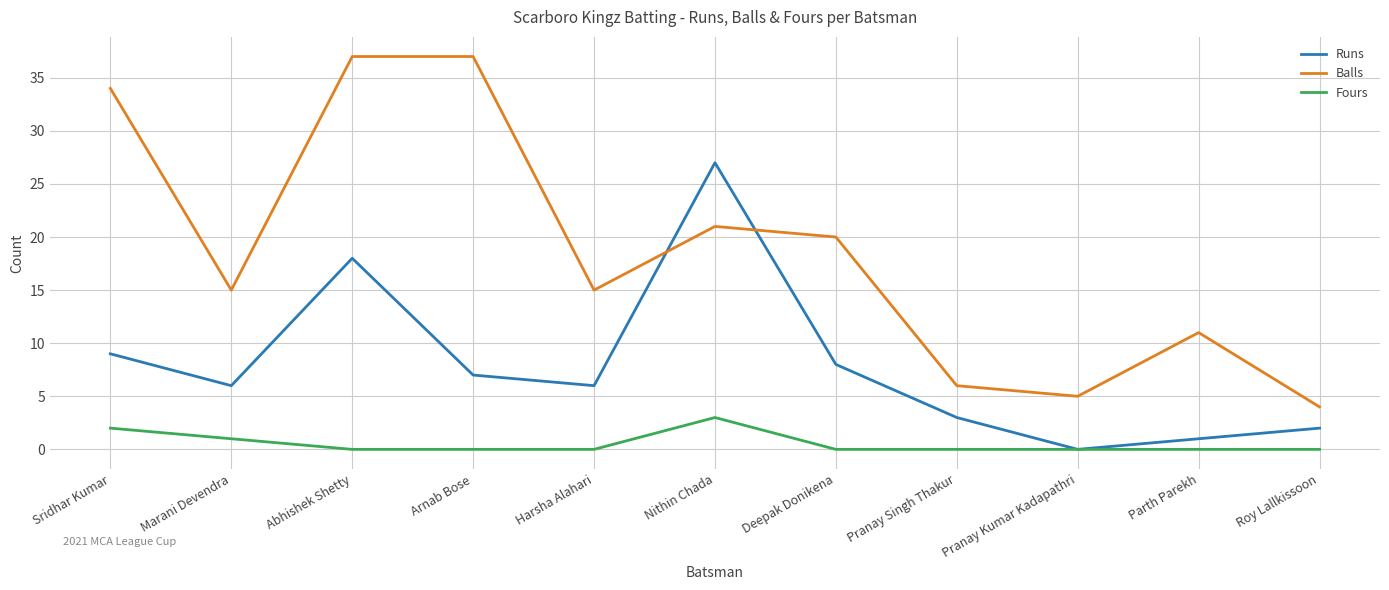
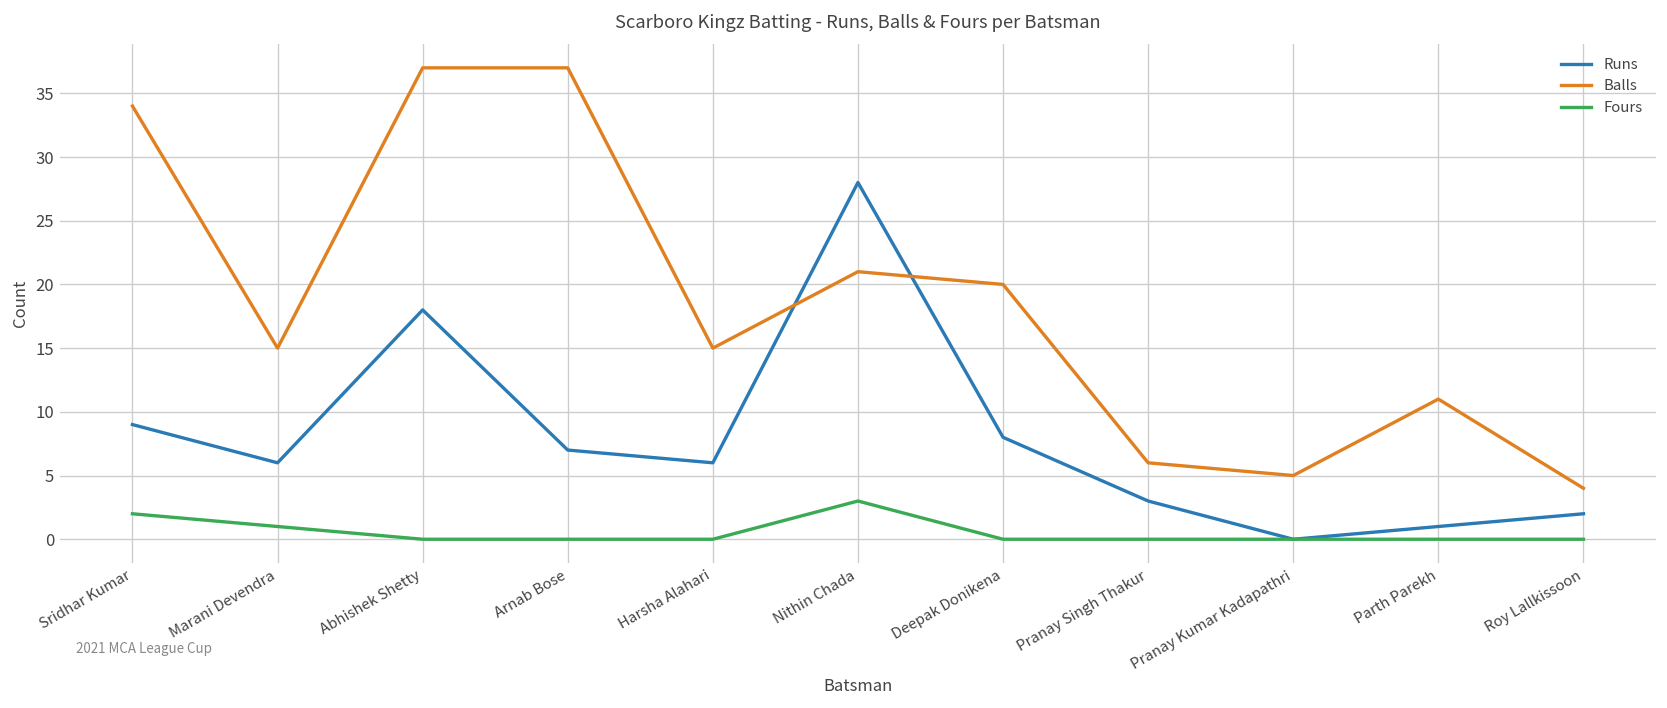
  {
    "Runs": {
      "Sridhar Kumar": 9,
      "Marani Devendra": 6,
      "Abhishek Shetty": 18,
      "Arnab Bose": 7,
      "Harsha Alahari": 6,
-     "Nithin Chada": 27,
+     "Nithin Chada": 28,
      "Deepak Donikena": 8,
      "Pranay Singh Thakur": 3,
      "Parth Parekh": 1,
      "Roy Lallkissoon": 2
    },
    "Balls": {
      "Sridhar Kumar": 34,
      "Marani Devendra": 15,
      "Abhishek Shetty": 37,
      "Arnab Bose": 37,
      "Harsha Alahari": 15,
      "Nithin Chada": 21,
      "Deepak Donikena": 20,
      "Pranay Singh Thakur": 6,
      "Pranay Kumar Kadapathri": 5,
      "Parth Parekh": 11,
      "Roy Lallkissoon": 4
    },
    "Fours": {
      "Sridhar Kumar": 2,
      "Marani Devendra": 1,
      "Abhishek Shetty": 0,
      "Arnab Bose": 0,
      "Harsha Alahari": 0,
      "Nithin Chada": 3,
      "Deepak Donikena": 0,
      "Pranay Singh Thakur": 0,
      "Parth Parekh": 0,
      "Roy Lallkissoon": 0
    }
  }
